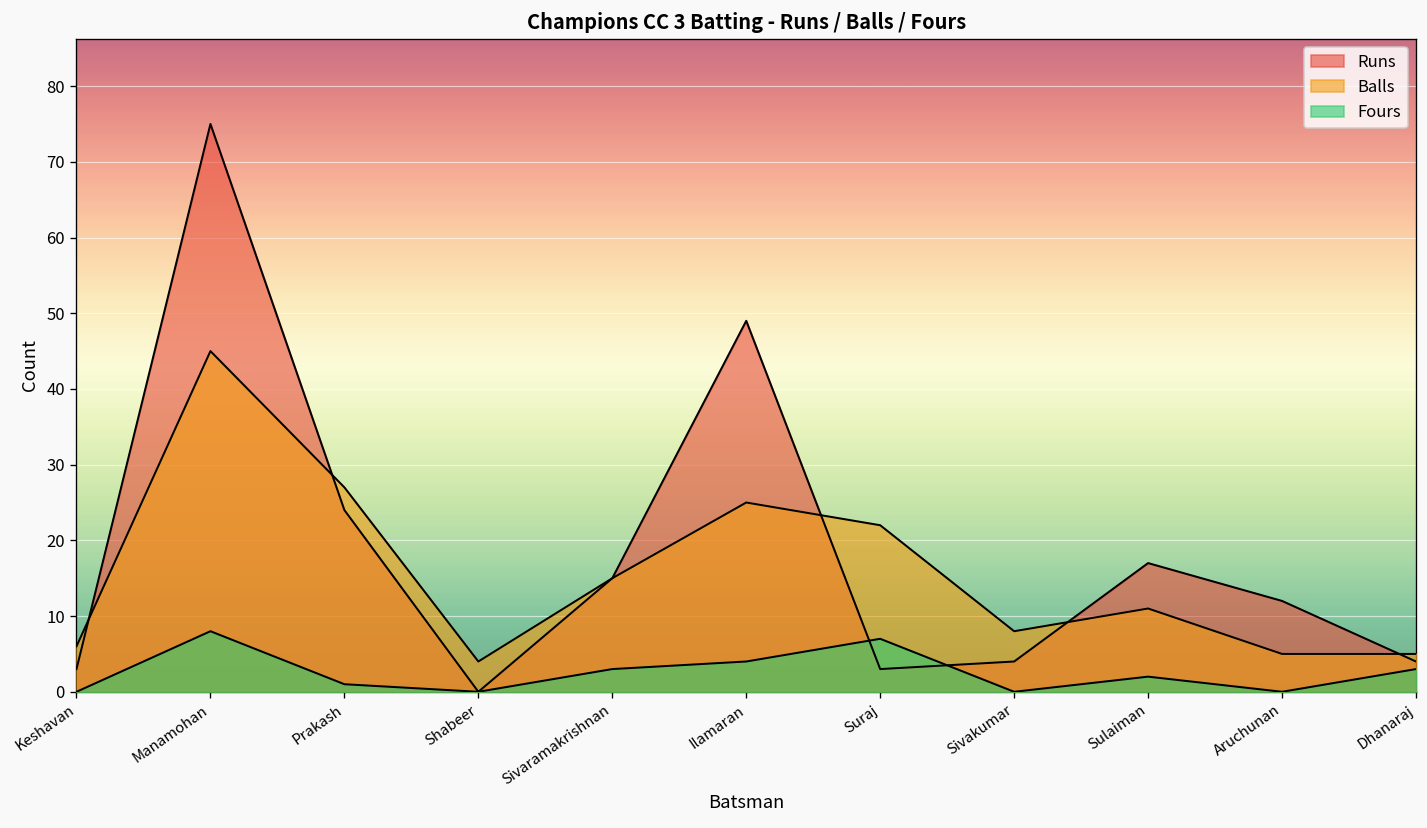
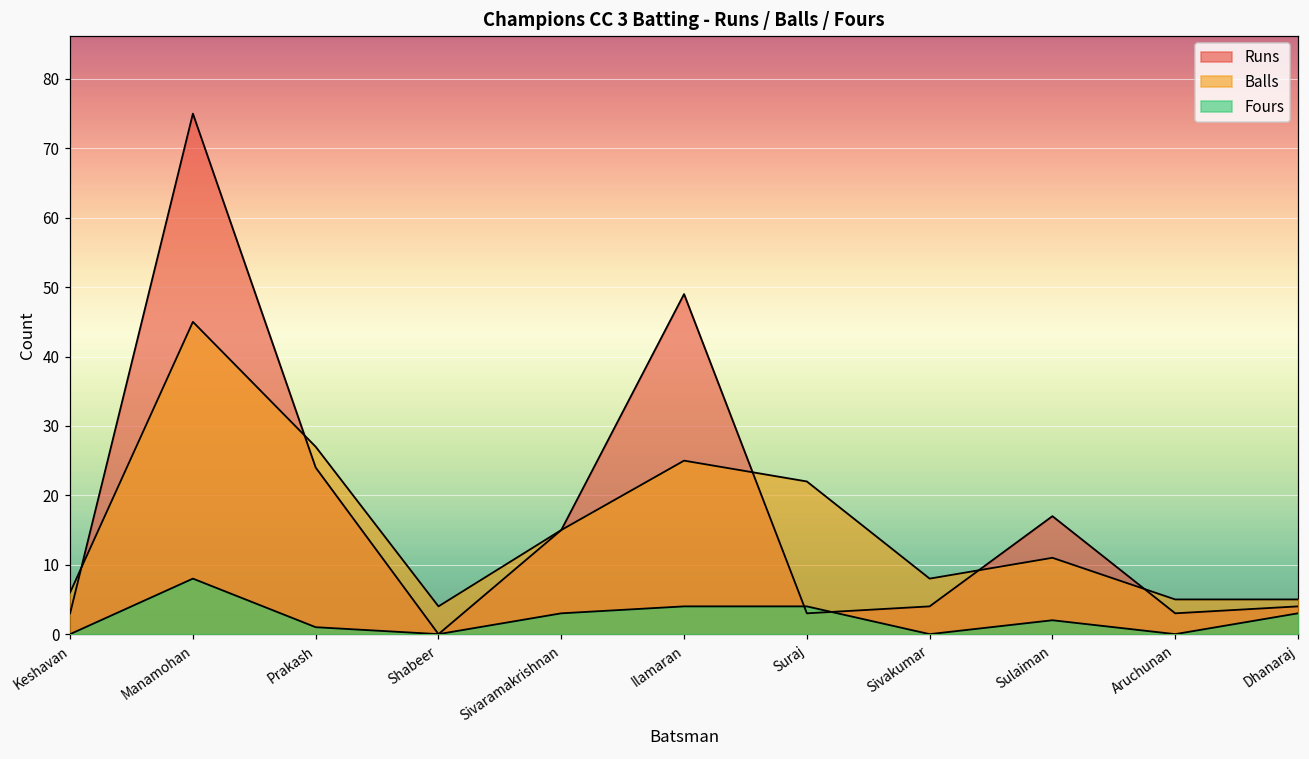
  {
    "Runs": {
      "Keshavan": 3,
      "Manamohan": 75,
      "Prakash": 24,
      "Ilamaran": 49,
      "Suraj": 3,
      "Sivakumar": 4,
      "Sulaiman": 17,
-     "Aruchunan": 12,
+     "Aruchunan": 3,
      "Dhanaraj": 4
    },
    "Balls": {
      "Keshavan": 6,
      "Manamohan": 45,
      "Prakash": 27,
      "Shabeer": 4,
      "Ilamaran": 25,
      "Suraj": 22,
      "Sivakumar": 8,
      "Sulaiman": 11,
      "Aruchunan": 5,
      "Dhanaraj": 5
    },
    "Fours": {
      "Keshavan": 0,
      "Manamohan": 8,
      "Prakash": 1,
      "Sivaramakrishnan": 3,
      "Ilamaran": 4,
-     "Suraj": 7,
+     "Suraj": 4,
      "Sivakumar": 0,
      "Sulaiman": 2,
      "Aruchunan": 0,
      "Dhanaraj": 3
    }
  }
